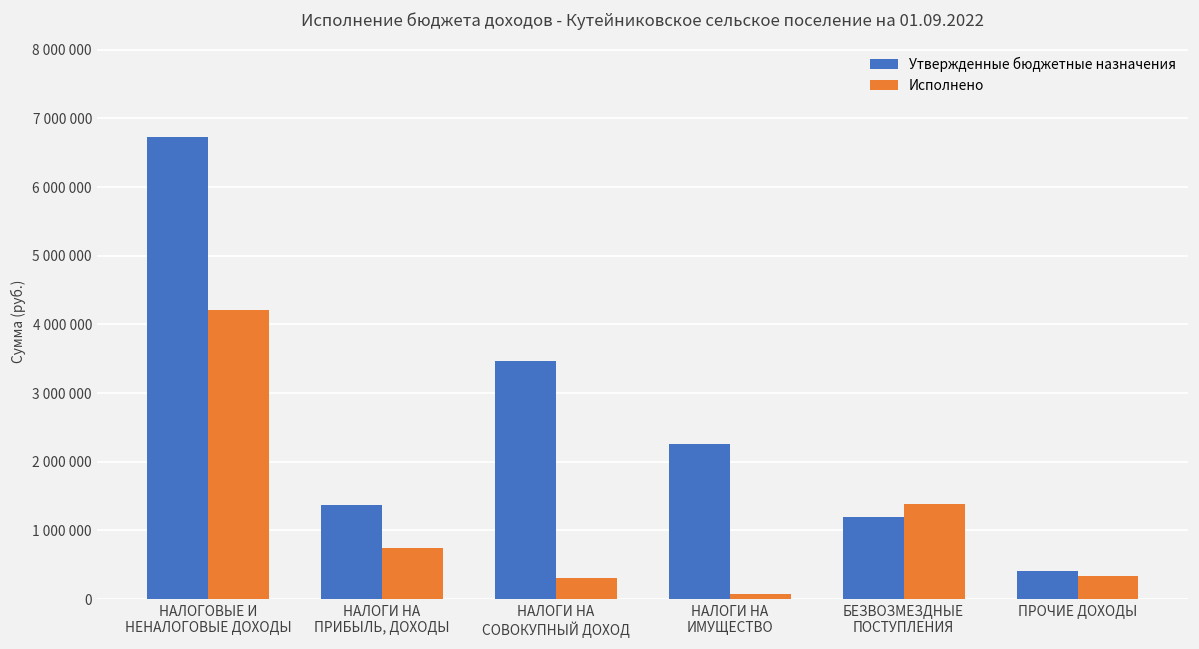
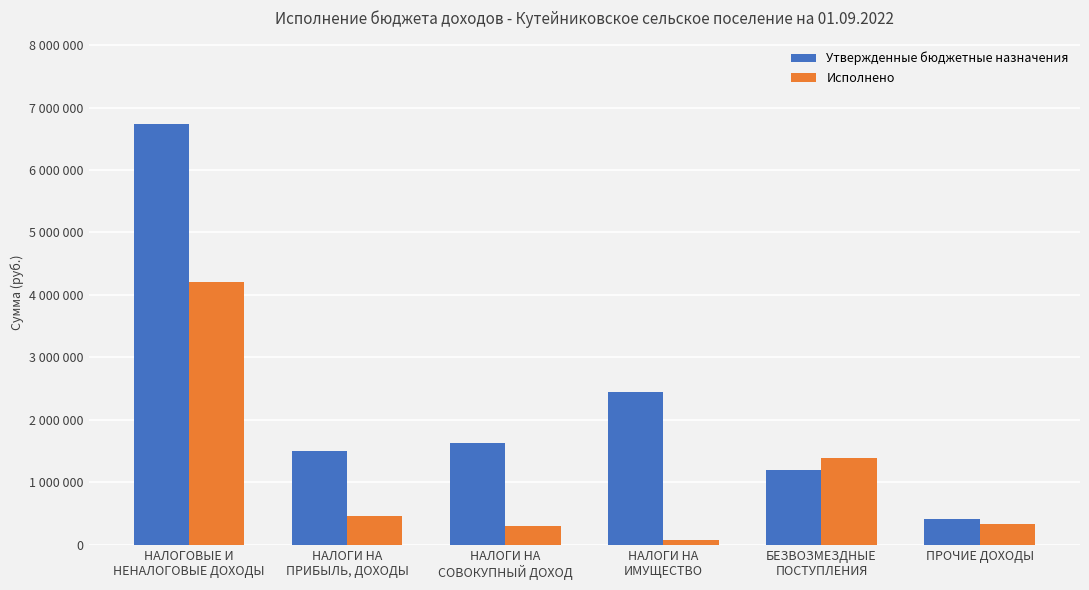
  {
    "Утвержденные бюджетные назначения": {
      "НАЛОГОВЫЕ И НЕНАЛОГОВЫЕ ДОХОДЫ": 6700000,
-     "НАЛОГИ НА ПРИБЫЛЬ, ДОХОДЫ": 1400000,
-     "НАЛОГИ НА СОВОКУПНЫЙ ДОХОД": 3500000,
-     "НАЛОГИ НА ИМУЩЕСТВО": 2300000,
+     "НАЛОГИ НА ПРИБЫЛЬ, ДОХОДЫ": 1500000,
+     "НАЛОГИ НА СОВОКУПНЫЙ ДОХОД": 1600000,
+     "НАЛОГИ НА ИМУЩЕСТВО": 2400000,
      "БЕЗВОЗМЕЗДНЫЕ ПОСТУПЛЕНИЯ": 1200000,
      "ПРОЧИЕ ДОХОДЫ": 400000
    },
    "Исполнено": {
      "НАЛОГОВЫЕ И НЕНАЛОГОВЫЕ ДОХОДЫ": 4200000,
-     "НАЛОГИ НА ПРИБЫЛЬ, ДОХОДЫ": 800000,
+     "НАЛОГИ НА ПРИБЫЛЬ, ДОХОДЫ": 500000,
      "НАЛОГИ НА СОВОКУПНЫЙ ДОХОД": 300000,
      "НАЛОГИ НА ИМУЩЕСТВО": 100000,
      "БЕЗВОЗМЕЗДНЫЕ ПОСТУПЛЕНИЯ": 1400000,
      "ПРОЧИЕ ДОХОДЫ": 300000
    }
  }
